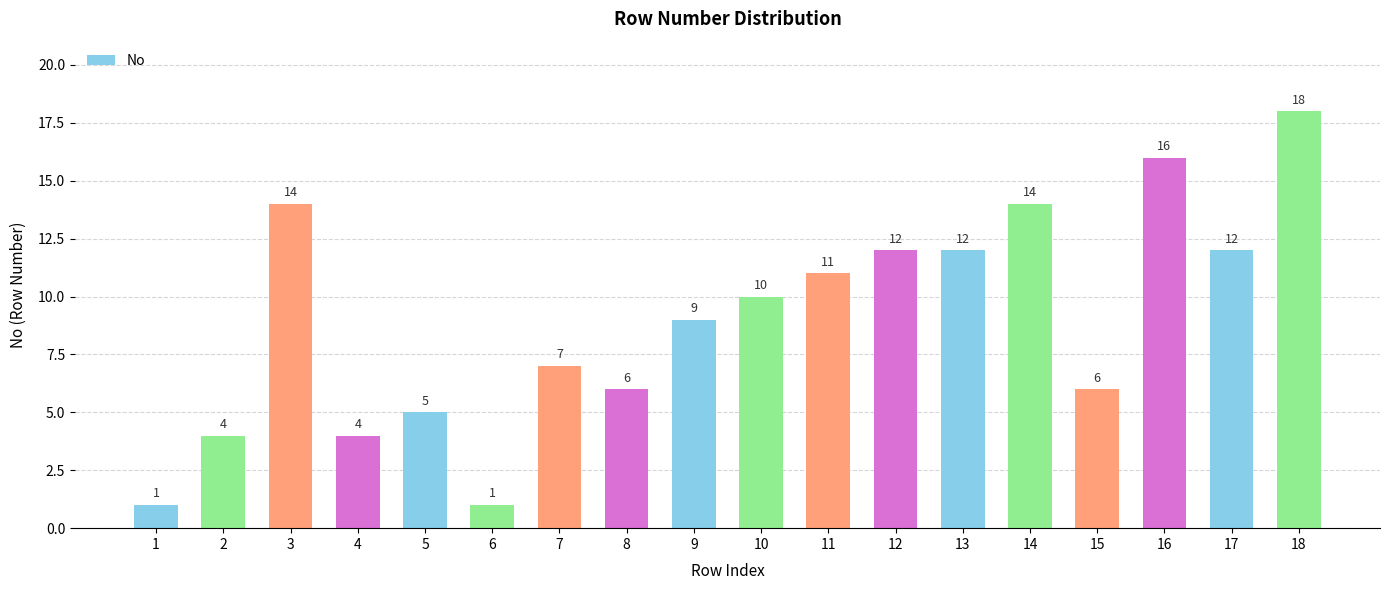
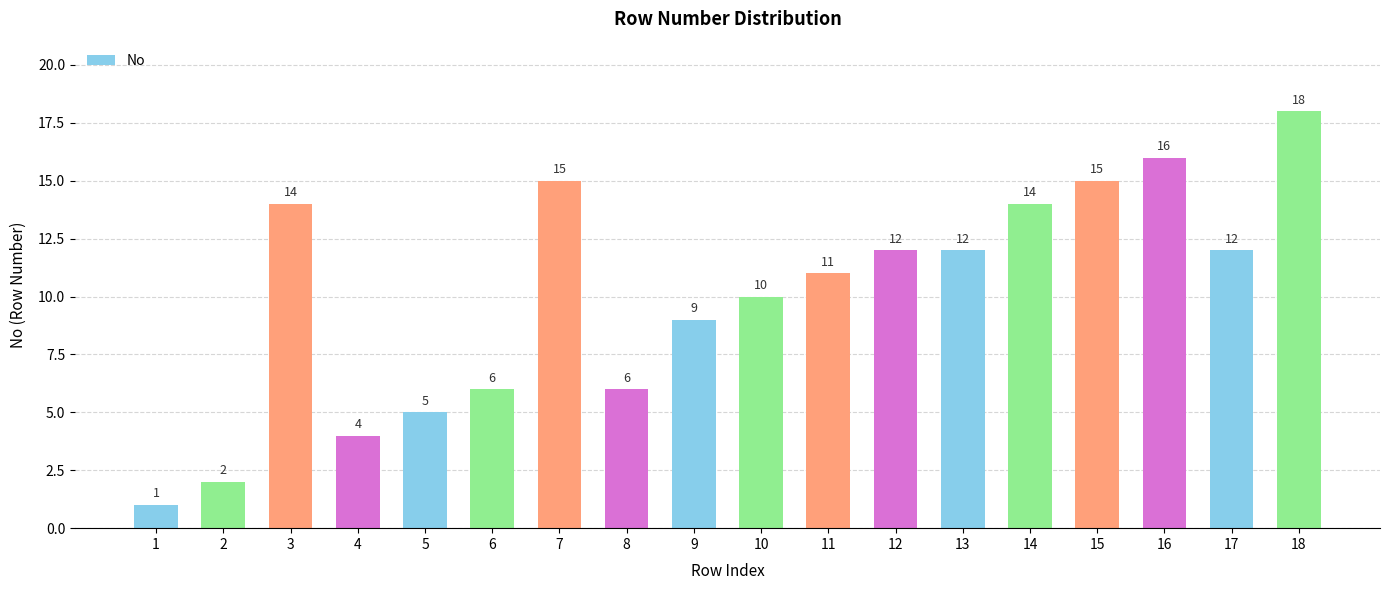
  {
    "1": 1,
-   "2": 4,
+   "2": 2,
    "3": 14,
    "4": 4,
    "5": 5,
-   "6": 1,
-   "7": 7,
+   "6": 6,
+   "7": 15,
    "8": 6,
    "9": 9,
    "10": 10,
    "11": 11,
    "12": 12,
    "13": 12,
    "14": 14,
-   "15": 6,
+   "15": 15,
    "16": 16,
    "17": 12,
    "18": 18
  }
